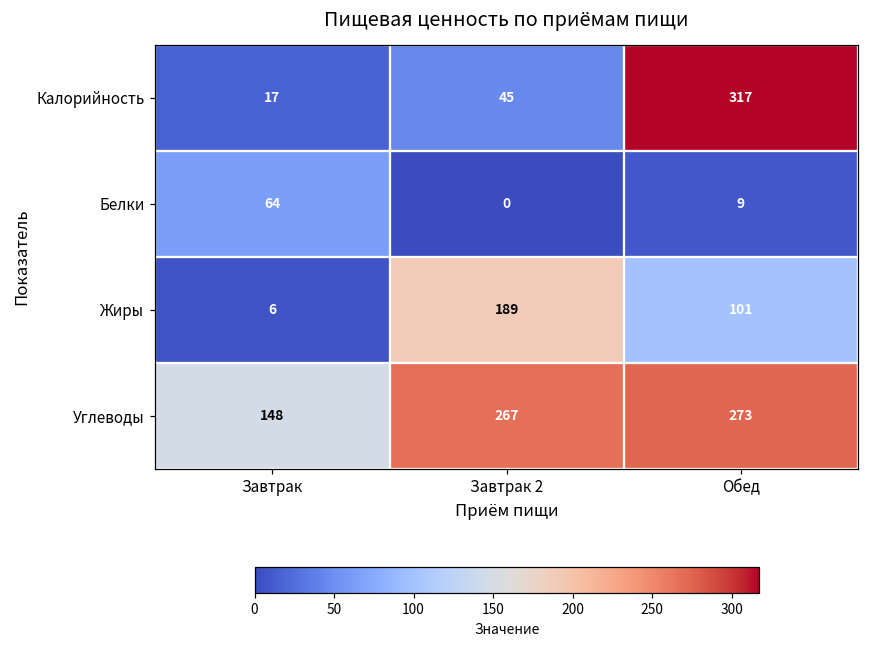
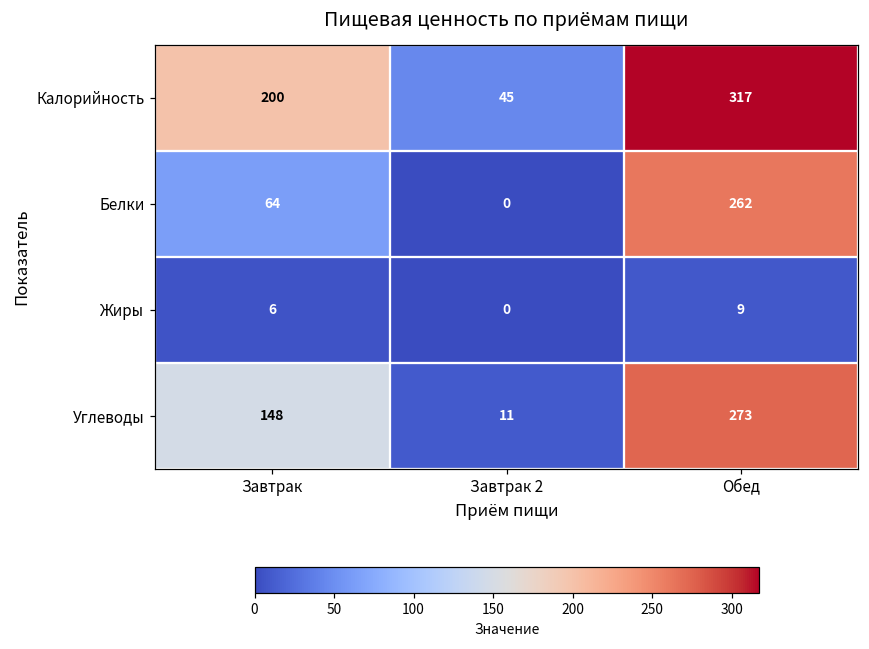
  {
    "Калорийность": {
-     "Завтрак": 17,
+     "Завтрак": 200,
      "Завтрак 2": 45,
      "Обед": 317
    },
    "Белки": {
      "Завтрак": 64,
      "Завтрак 2": 0,
-     "Обед": 9
+     "Обед": 262
    },
    "Жиры": {
      "Завтрак": 6,
-     "Завтрак 2": 189,
-     "Обед": 101
+     "Завтрак 2": 0,
+     "Обед": 9
    },
    "Углеводы": {
      "Завтрак": 148,
-     "Завтрак 2": 267,
+     "Завтрак 2": 11,
      "Обед": 273
    }
  }
